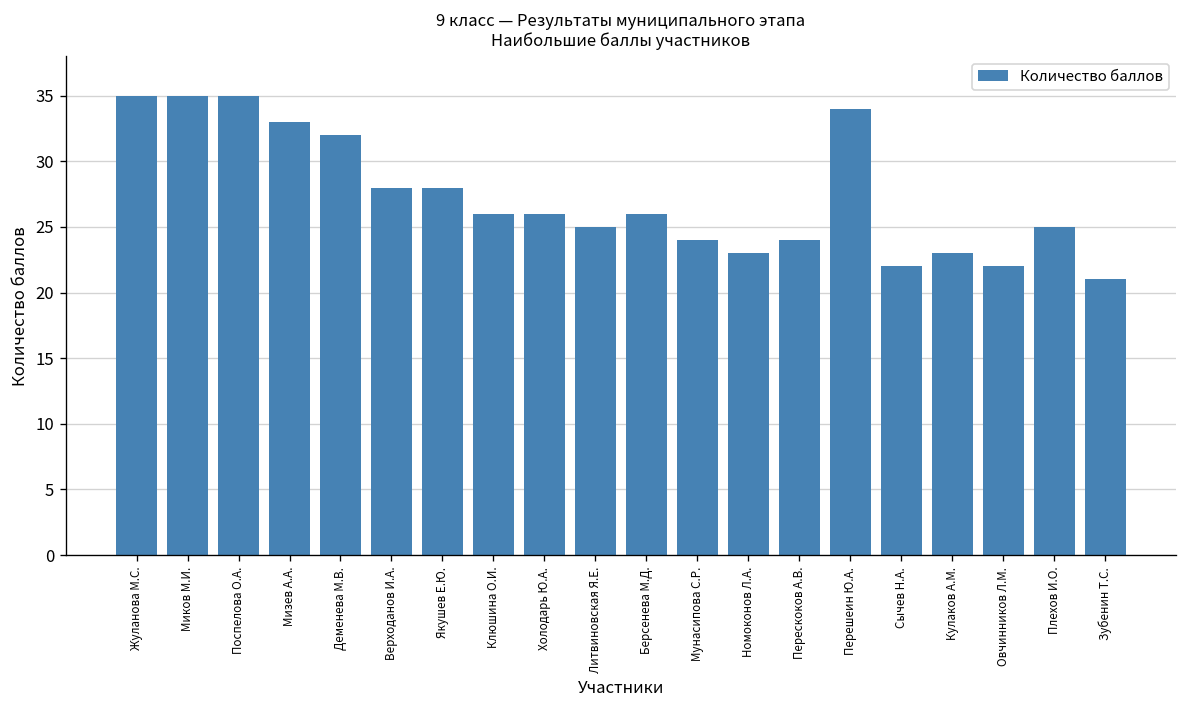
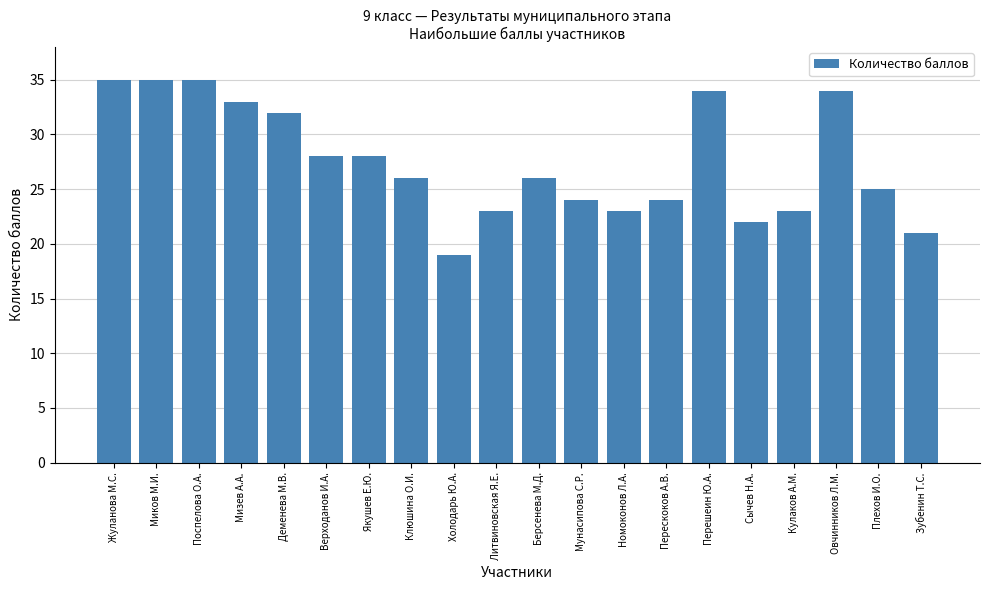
  {
    "Жуланова М.С.": 35,
    "Миков М.И.": 35,
    "Поспелова О.А.": 35,
    "Мизев А.А.": 33,
    "Деменева М.В.": 32,
    "Верходанов И.А.": 28,
    "Якушев Е.Ю.": 28,
    "Клюшина О.И.": 26,
-   "Холодарь Ю.А.": 26,
-   "Литвиновская Я.Е.": 25,
+   "Холодарь Ю.А.": 19,
+   "Литвиновская Я.Е.": 23,
    "Берсенева М.Д.": 26,
    "Мунасипова С.Р.": 24,
    "Номоконов Л.А.": 23,
    "Перескоков А.В.": 24,
    "Перешеин Ю.А.": 34,
    "Сычев Н.А.": 22,
    "Кулаков А.М.": 23,
-   "Овчинников Л.М.": 22,
+   "Овчинников Л.М.": 34,
    "Плехов И.О.": 25,
    "Зубенин Т.С.": 21
  }
